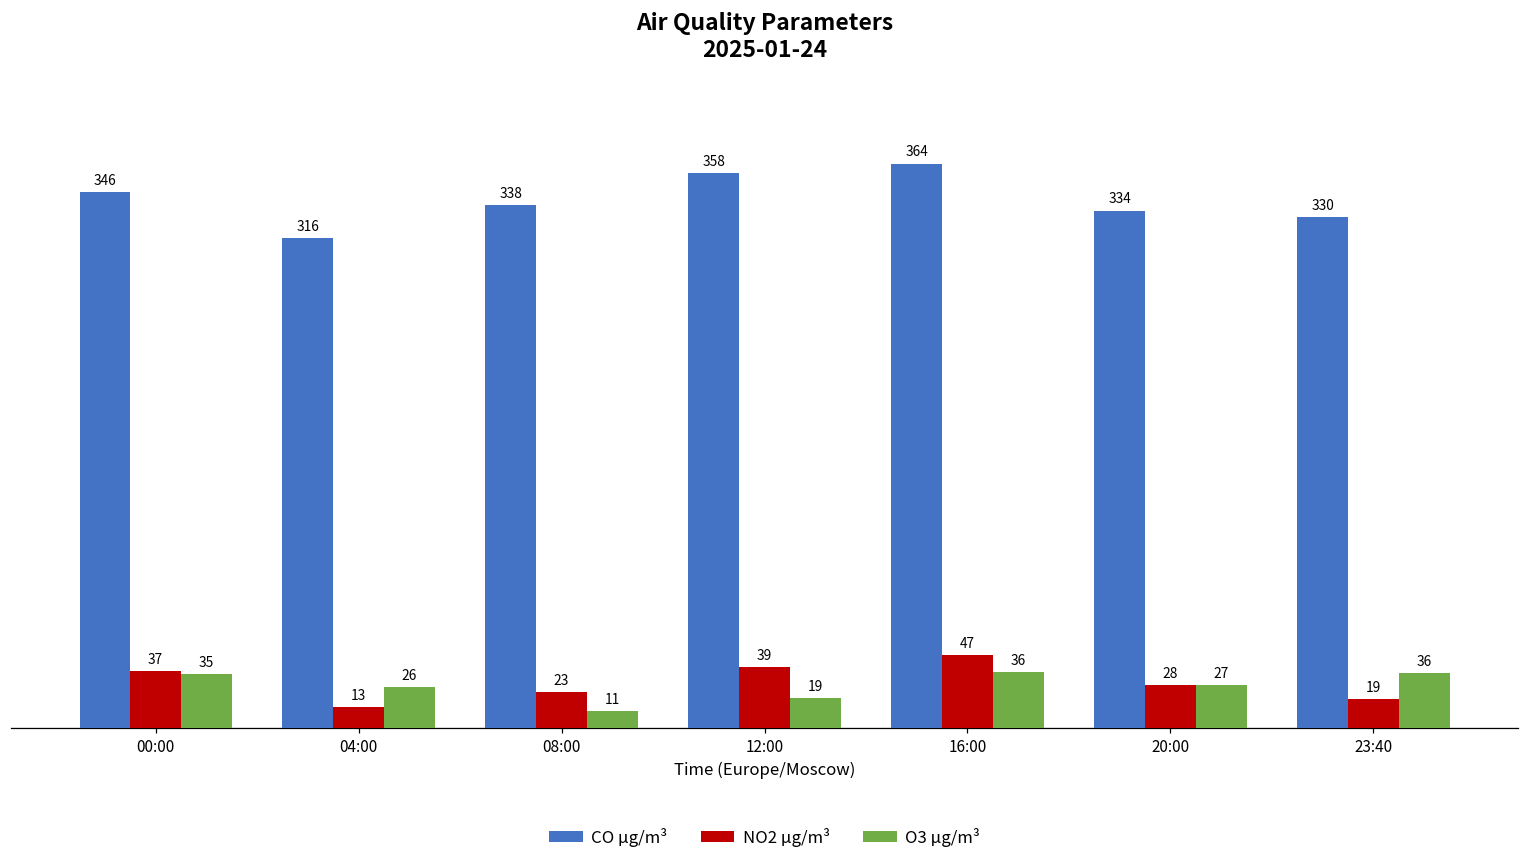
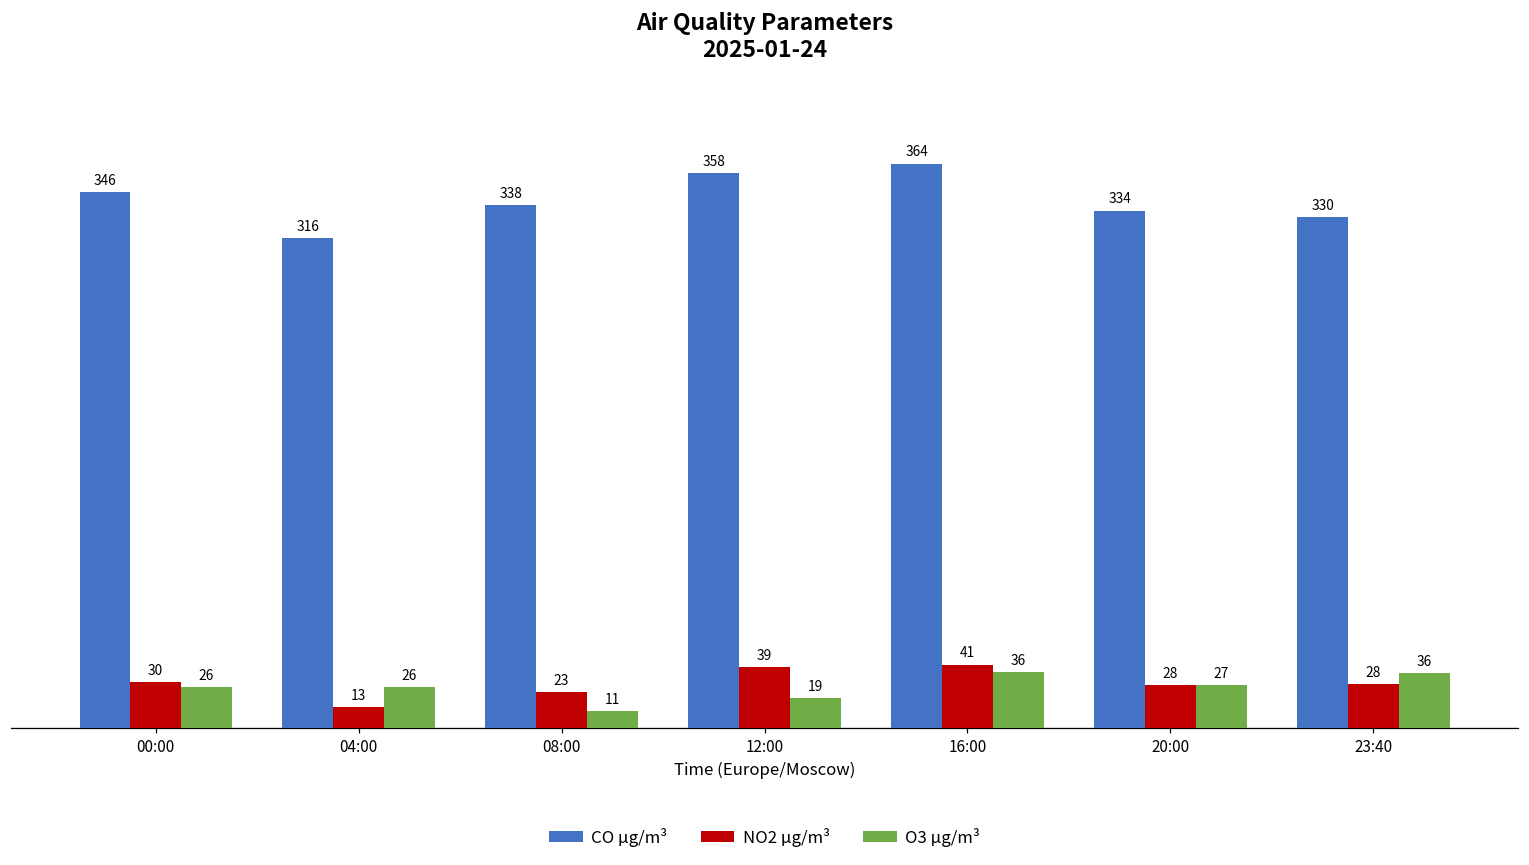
  {
    "CO µg/m³": {
      "00:00": 346,
      "04:00": 316,
      "08:00": 338,
      "12:00": 358,
      "16:00": 364,
      "20:00": 334,
      "23:40": 330
    },
    "NO2 µg/m³": {
-     "00:00": 37,
+     "00:00": 30,
      "04:00": 13,
      "08:00": 23,
      "12:00": 39,
-     "16:00": 47,
+     "16:00": 41,
      "20:00": 28,
-     "23:40": 19
+     "23:40": 28
    },
    "O3 µg/m³": {
-     "00:00": 35,
+     "00:00": 26,
      "04:00": 26,
      "08:00": 11,
      "12:00": 19,
      "16:00": 36,
      "20:00": 27,
      "23:40": 36
    }
  }
